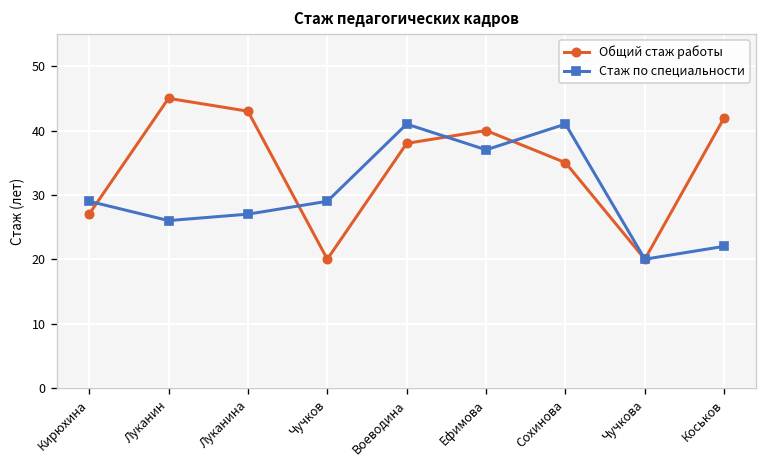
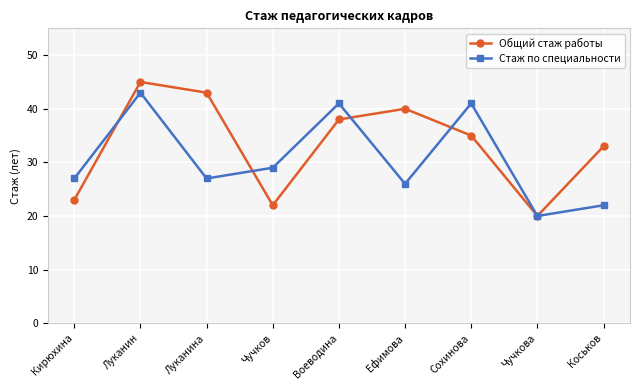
  {
    "Общий стаж работы": {
-     "Кирюхина": 27,
+     "Кирюхина": 23,
      "Луканин": 45,
      "Луканина": 43,
-     "Чучков": 20,
+     "Чучков": 22,
      "Воеводина": 38,
      "Ефимова": 40,
      "Сохинова": 35,
-     "Коськов": 42
+     "Коськов": 33
    },
    "Стаж по специальности": {
-     "Кирюхина": 29,
-     "Луканин": 26,
+     "Кирюхина": 27,
+     "Луканин": 43,
      "Луканина": 27,
      "Чучков": 29,
      "Воеводина": 41,
-     "Ефимова": 37,
+     "Ефимова": 26,
      "Сохинова": 41,
      "Коськов": 22
    }
  }
